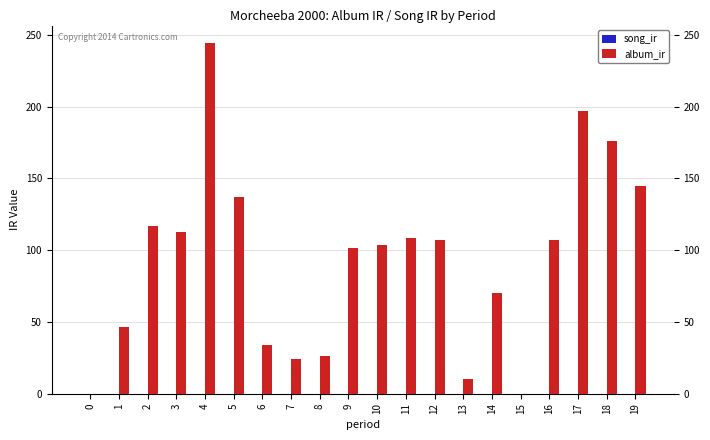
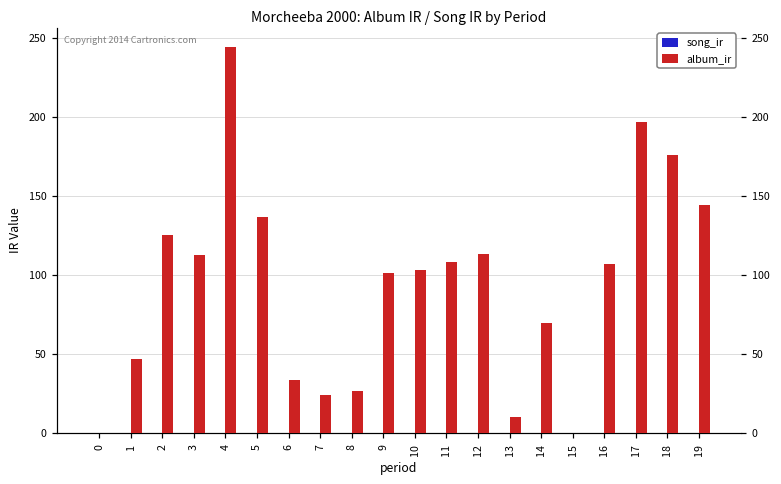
  {
    "song_ir": {
      "0": 0,
      "1": 0,
      "2": 0,
      "3": 0,
      "4": 0,
      "5": 0,
      "6": 0,
      "7": 0,
      "8": 0,
      "9": 0,
      "10": 0,
      "11": 0,
      "12": 0,
      "13": 0,
      "14": 0,
      "15": 0,
      "16": 0,
      "17": 0,
      "18": 0,
      "19": 0
    },
    "album_ir": {
      "0": 0,
      "1": 47,
-     "2": 117,
+     "2": 125,
      "3": 113,
      "4": 244,
      "5": 137,
      "6": 34,
      "7": 24,
      "8": 27,
      "9": 101,
      "10": 103,
      "11": 108,
-     "12": 107,
+     "12": 113,
      "13": 10,
      "14": 70,
      "15": 0,
      "16": 107,
      "17": 197,
      "18": 176,
      "19": 145
    }
  }
